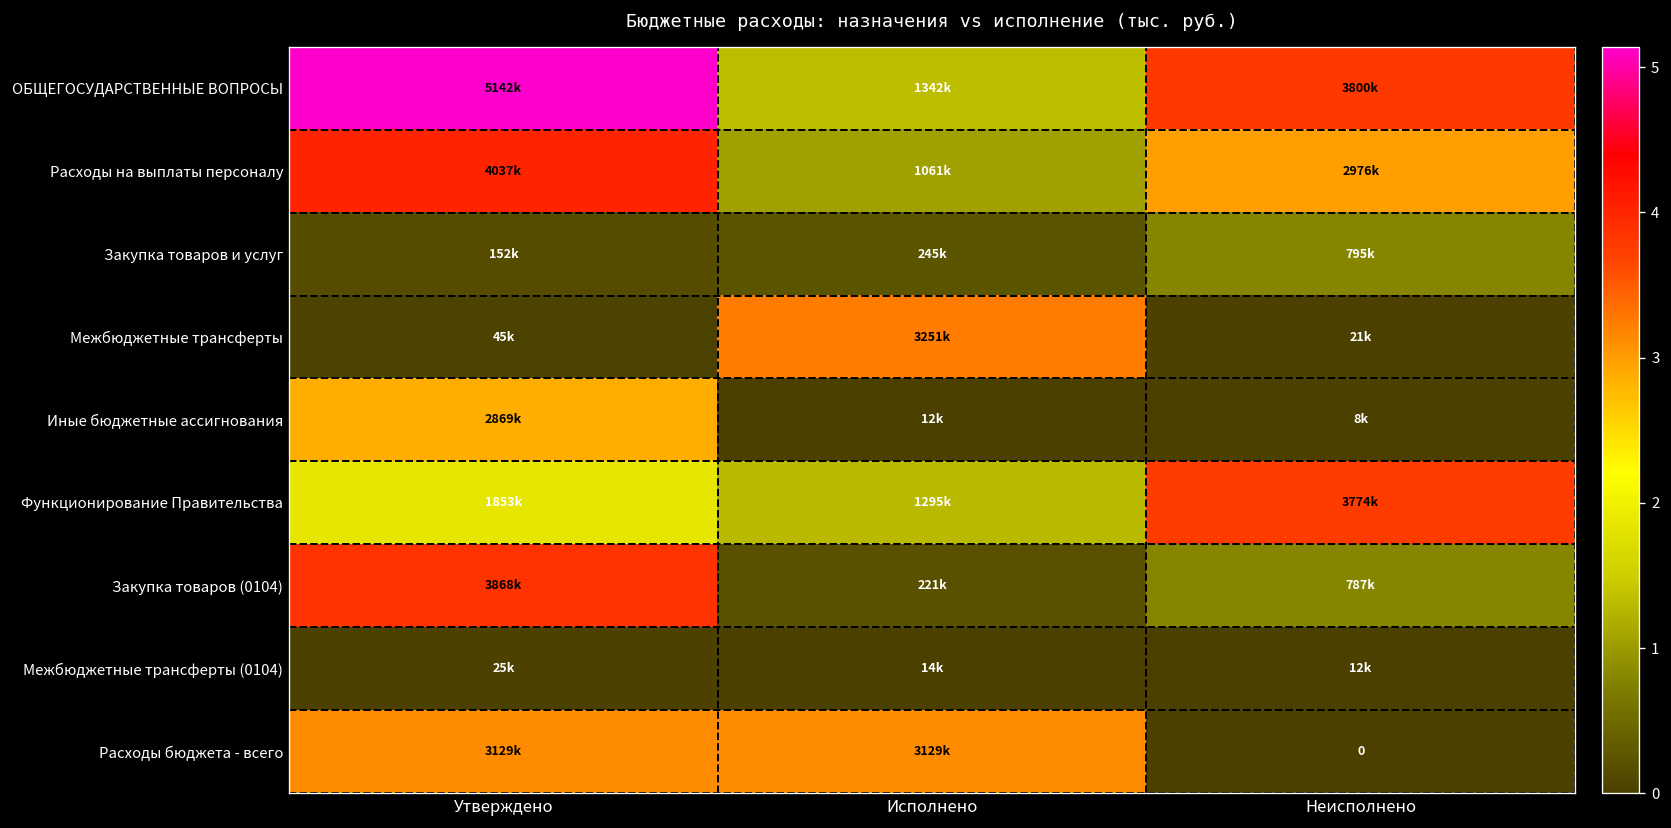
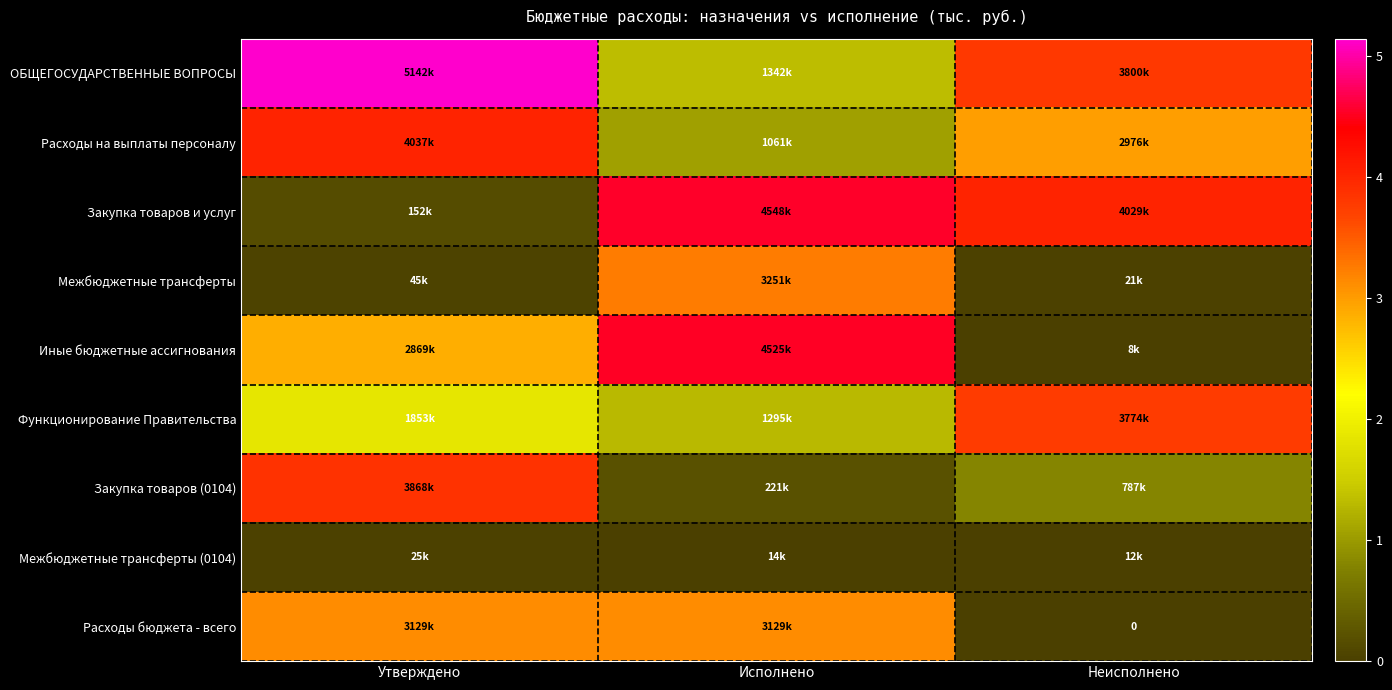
  {
    "ОБЩЕГОСУДАРСТВЕННЫЕ ВОПРОСЫ": {
      "Утверждено": "5142k",
      "Исполнено": "1342k",
      "Неисполнено": "3800k"
    },
    "Расходы на выплаты персоналу": {
      "Утверждено": "4037k",
      "Исполнено": "1061k",
      "Неисполнено": "2976k"
    },
    "Закупка товаров и услуг": {
      "Утверждено": "152k",
-     "Исполнено": "245k",
-     "Неисполнено": "795k"
+     "Исполнено": "4548k",
+     "Неисполнено": "4029k"
    },
    "Межбюджетные трансферты": {
      "Утверждено": "45k",
      "Исполнено": "3251k",
      "Неисполнено": "21k"
    },
    "Иные бюджетные ассигнования": {
      "Утверждено": "2869k",
-     "Исполнено": "12k",
+     "Исполнено": "4525k",
      "Неисполнено": "8k"
    },
    "Функционирование Правительства": {
      "Утверждено": "1853k",
      "Исполнено": "1295k",
      "Неисполнено": "3774k"
    },
    "Закупка товаров (0104)": {
      "Утверждено": "3868k",
      "Исполнено": "221k",
      "Неисполнено": "787k"
    },
    "Межбюджетные трансферты (0104)": {
      "Утверждено": "25k",
      "Исполнено": "14k",
      "Неисполнено": "12k"
    },
    "Расходы бюджета - всего": {
      "Утверждено": "3129k",
      "Исполнено": "3129k",
      "Неисполнено": "0"
    }
  }
